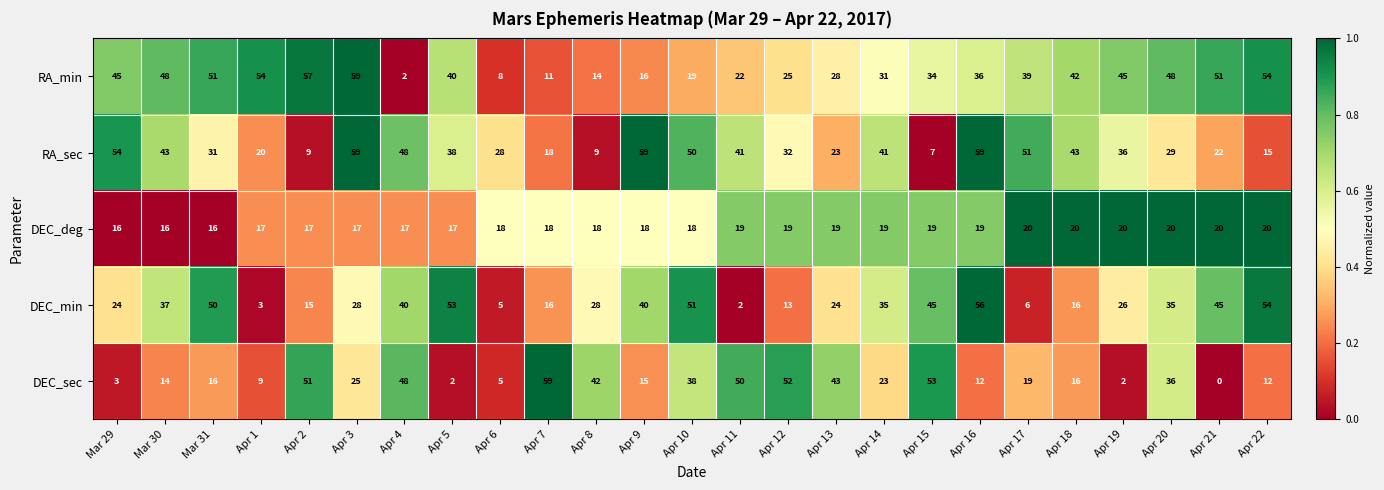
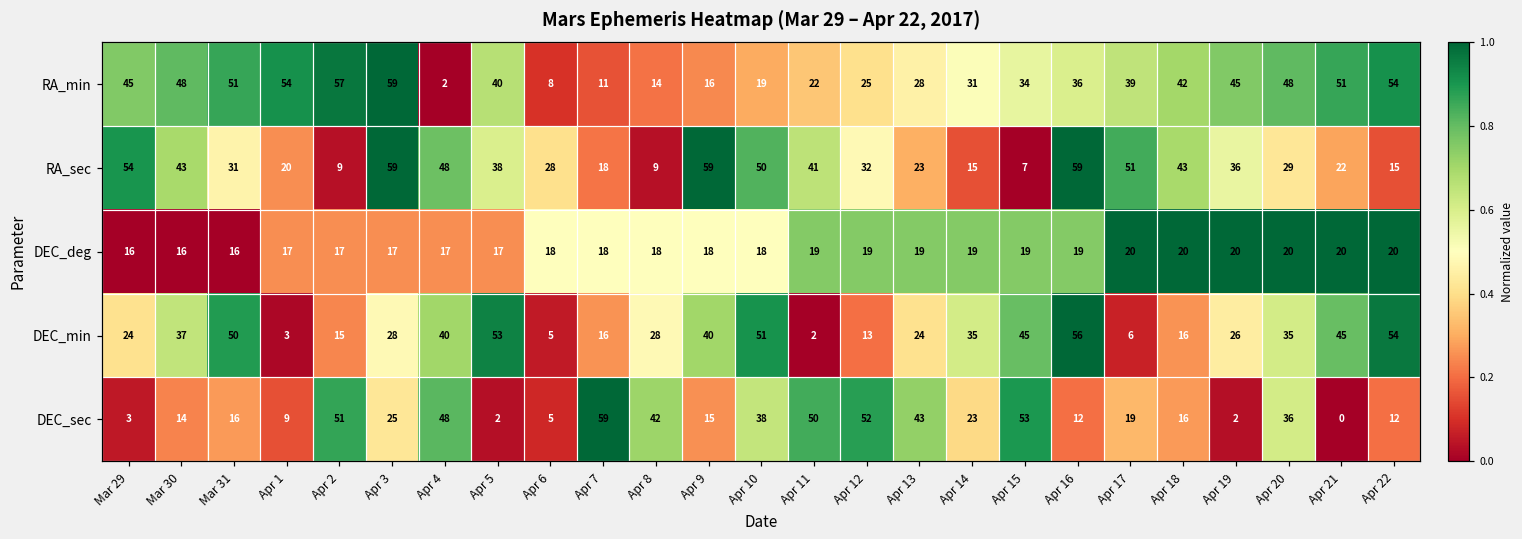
  {
    "RA_min": {
      "Mar 29": 45,
      "Mar 30": 48,
      "Mar 31": 51,
      "Apr 1": 54,
      "Apr 2": 57,
      "Apr 3": 59,
      "Apr 4": 2,
      "Apr 5": 40,
      "Apr 6": 8,
      "Apr 7": 11,
      "Apr 8": 14,
      "Apr 9": 16,
      "Apr 10": 19,
      "Apr 11": 22,
      "Apr 12": 25,
      "Apr 13": 28,
      "Apr 14": 31,
      "Apr 15": 34,
      "Apr 16": 36,
      "Apr 17": 39,
      "Apr 18": 42,
      "Apr 19": 45,
      "Apr 20": 48,
      "Apr 21": 51,
      "Apr 22": 54
    },
    "RA_sec": {
      "Mar 29": 54,
      "Mar 30": 43,
      "Mar 31": 31,
      "Apr 1": 20,
      "Apr 2": 9,
      "Apr 3": 59,
      "Apr 4": 48,
      "Apr 5": 38,
      "Apr 6": 28,
      "Apr 7": 18,
      "Apr 8": 9,
      "Apr 9": 59,
      "Apr 10": 50,
      "Apr 11": 41,
      "Apr 12": 32,
      "Apr 13": 23,
-     "Apr 14": 41,
+     "Apr 14": 15,
      "Apr 15": 7,
      "Apr 16": 59,
      "Apr 17": 51,
      "Apr 18": 43,
      "Apr 19": 36,
      "Apr 20": 29,
      "Apr 21": 22,
      "Apr 22": 15
    },
    "DEC_deg": {
      "Mar 29": 16,
      "Mar 30": 16,
      "Mar 31": 16,
      "Apr 1": 17,
      "Apr 2": 17,
      "Apr 3": 17,
      "Apr 4": 17,
      "Apr 5": 17,
      "Apr 6": 18,
      "Apr 7": 18,
      "Apr 8": 18,
      "Apr 9": 18,
      "Apr 10": 18,
      "Apr 11": 19,
      "Apr 12": 19,
      "Apr 13": 19,
      "Apr 14": 19,
      "Apr 15": 19,
      "Apr 16": 19,
      "Apr 17": 20,
      "Apr 18": 20,
      "Apr 19": 20,
      "Apr 20": 20,
      "Apr 21": 20,
      "Apr 22": 20
    },
    "DEC_min": {
      "Mar 29": 24,
      "Mar 30": 37,
      "Mar 31": 50,
      "Apr 1": 3,
      "Apr 2": 15,
      "Apr 3": 28,
      "Apr 4": 40,
      "Apr 5": 53,
      "Apr 6": 5,
      "Apr 7": 16,
      "Apr 8": 28,
      "Apr 9": 40,
      "Apr 10": 51,
      "Apr 11": 2,
      "Apr 12": 13,
      "Apr 13": 24,
      "Apr 14": 35,
      "Apr 15": 45,
      "Apr 16": 56,
      "Apr 17": 6,
      "Apr 18": 16,
      "Apr 19": 26,
      "Apr 20": 35,
      "Apr 21": 45,
      "Apr 22": 54
    },
    "DEC_sec": {
      "Mar 29": 3,
      "Mar 30": 14,
      "Mar 31": 16,
      "Apr 1": 9,
      "Apr 2": 51,
      "Apr 3": 25,
      "Apr 4": 48,
      "Apr 5": 2,
      "Apr 6": 5,
      "Apr 7": 59,
      "Apr 8": 42,
      "Apr 9": 15,
      "Apr 10": 38,
      "Apr 11": 50,
      "Apr 12": 52,
      "Apr 13": 43,
      "Apr 14": 23,
      "Apr 15": 53,
      "Apr 16": 12,
      "Apr 17": 19,
      "Apr 18": 16,
      "Apr 19": 2,
      "Apr 20": 36,
      "Apr 21": 0,
      "Apr 22": 12
    }
  }
